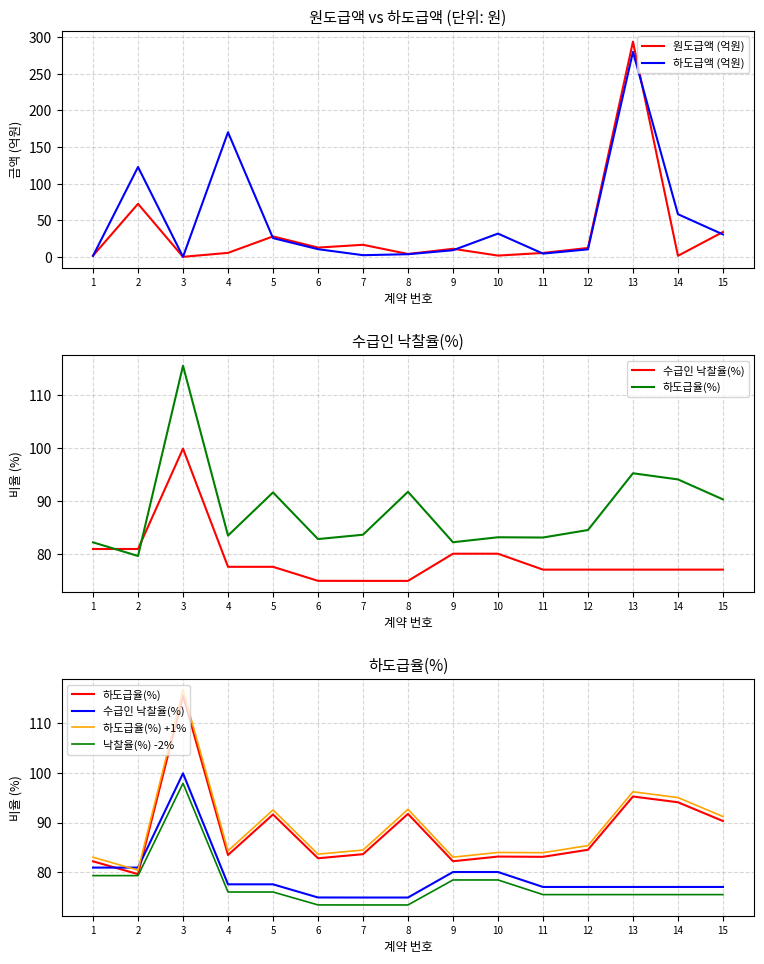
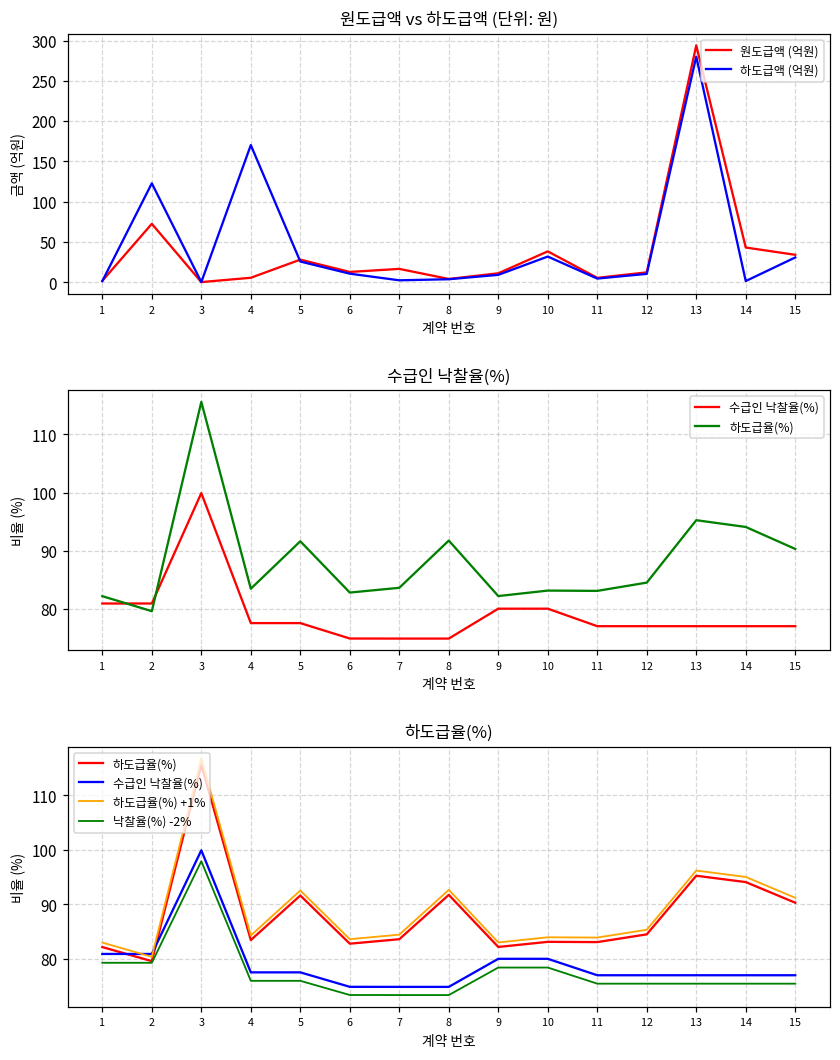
  {
    "원도급액 vs 하도급액 (단위: 원)": {
      "원도급액 (억원)": {
        "2": 70,
        "4": 10,
        "7": 20,
-       "10": 0,
+       "10": 40,
        "13": 290,
-       "14": 0
+       "14": 40
      },
      "하도급액 (억원)": {
        "2": 120,
        "4": 170,
        "7": 0,
        "10": 30,
        "13": 280,
-       "14": 60
+       "14": 0
      }
    },
    "하도급율(%)": {
      "하도급율(%)": {
        "1": 82,
        "4": 83,
        "5": 92,
        "6": 83,
        "7": 84,
        "8": 92,
        "9": 82,
        "10": 83,
        "11": 83,
        "12": 85,
        "13": 95,
        "14": 94,
        "15": 90
      },
      "수급인 낙찰율(%)": {
        "1": 81,
        "2": 81,
        "3": 100,
        "4": 78,
        "5": 78,
        "6": 75,
        "7": 75,
        "8": 75,
        "9": 80,
        "10": 80,
        "11": 77,
        "12": 77,
        "13": 77,
        "14": 77,
        "15": 77
      },
      "하도급율(%) +1%": {
        "1": 83,
        "2": 80,
        "4": 84,
        "5": 93,
        "6": 84,
        "7": 84,
        "8": 93,
        "9": 83,
        "10": 84,
        "11": 84,
        "12": 85,
        "13": 96,
        "14": 95,
        "15": 91
      },
      "낙찰율(%) -2%": {
        "1": 79,
        "3": 98,
        "4": 76,
        "5": 76,
        "6": 73,
        "7": 73,
        "8": 73,
        "9": 78,
        "10": 78,
        "11": 75,
        "12": 75,
        "13": 75,
        "14": 75,
        "15": 75
      }
    }
  }
